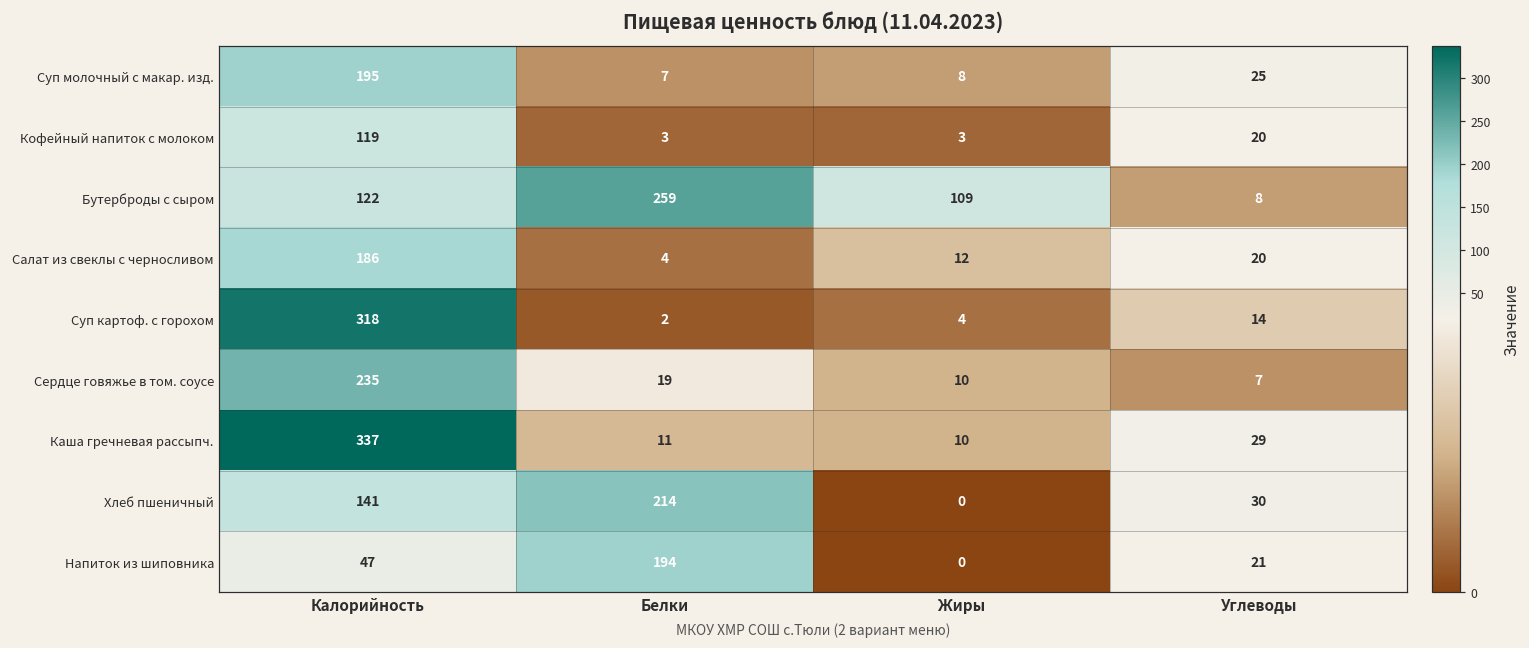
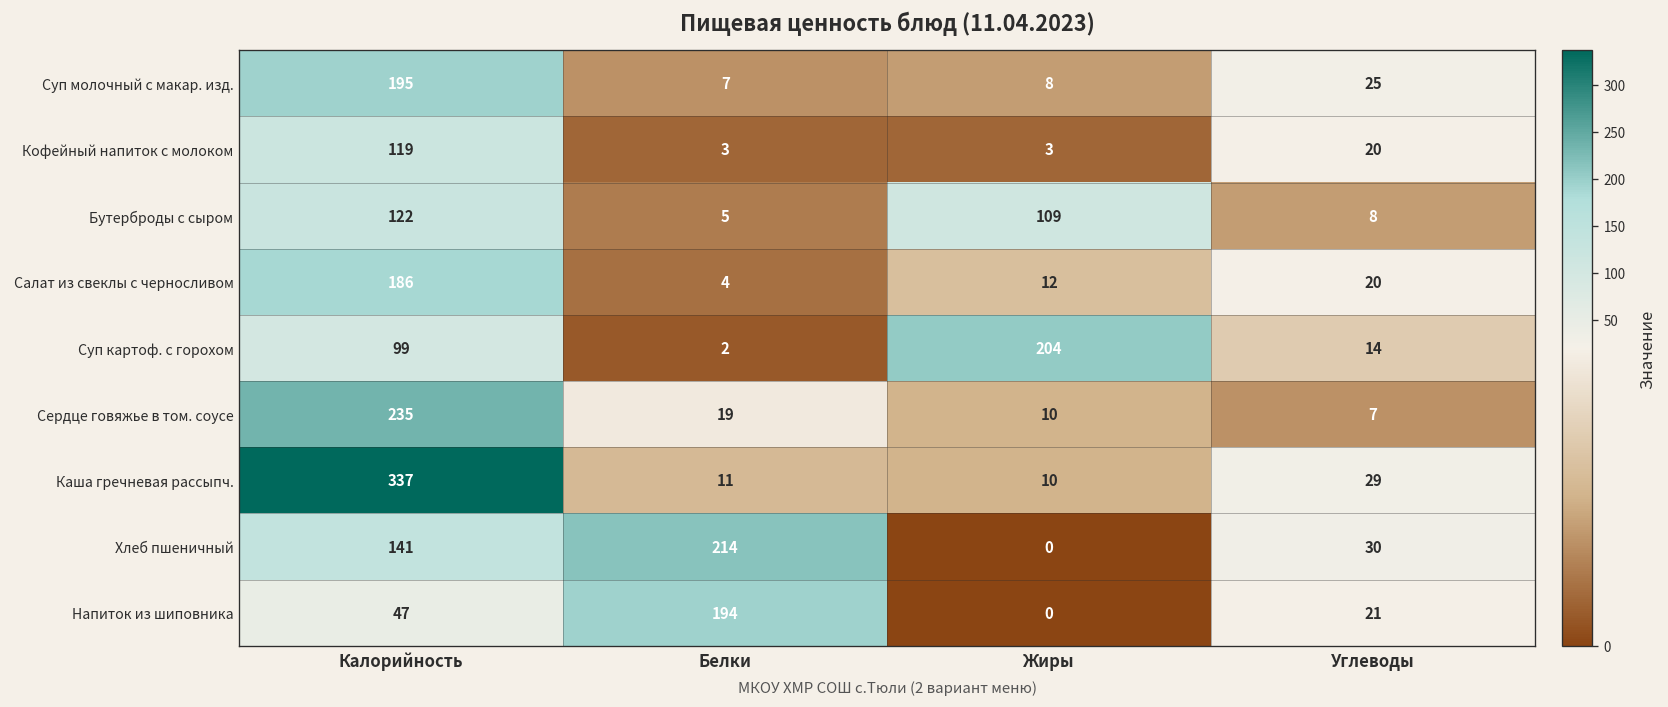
  {
    "Суп молочный с макар. изд.": {
      "Калорийность": 195,
      "Белки": 7,
      "Жиры": 8,
      "Углеводы": 25
    },
    "Кофейный напиток с молоком": {
      "Калорийность": 119,
      "Белки": 3,
      "Жиры": 3,
      "Углеводы": 20
    },
    "Бутерброды с сыром": {
      "Калорийность": 122,
-     "Белки": 259,
+     "Белки": 5,
      "Жиры": 109,
      "Углеводы": 8
    },
    "Салат из свеклы с черносливом": {
      "Калорийность": 186,
      "Белки": 4,
      "Жиры": 12,
      "Углеводы": 20
    },
    "Суп картоф. с горохом": {
-     "Калорийность": 318,
+     "Калорийность": 99,
      "Белки": 2,
-     "Жиры": 4,
+     "Жиры": 204,
      "Углеводы": 14
    },
    "Сердце говяжье в том. соусе": {
      "Калорийность": 235,
      "Белки": 19,
      "Жиры": 10,
      "Углеводы": 7
    },
    "Каша гречневая рассыпч.": {
      "Калорийность": 337,
      "Белки": 11,
      "Жиры": 10,
      "Углеводы": 29
    },
    "Хлеб пшеничный": {
      "Калорийность": 141,
      "Белки": 214,
      "Жиры": 0,
      "Углеводы": 30
    },
    "Напиток из шиповника": {
      "Калорийность": 47,
      "Белки": 194,
      "Жиры": 0,
      "Углеводы": 21
    }
  }
